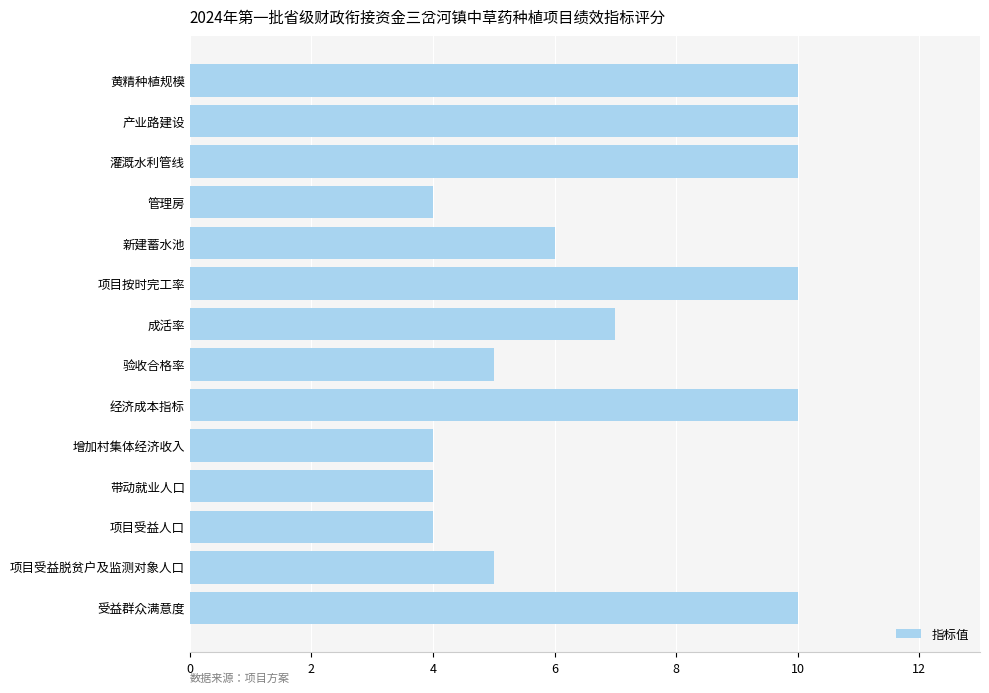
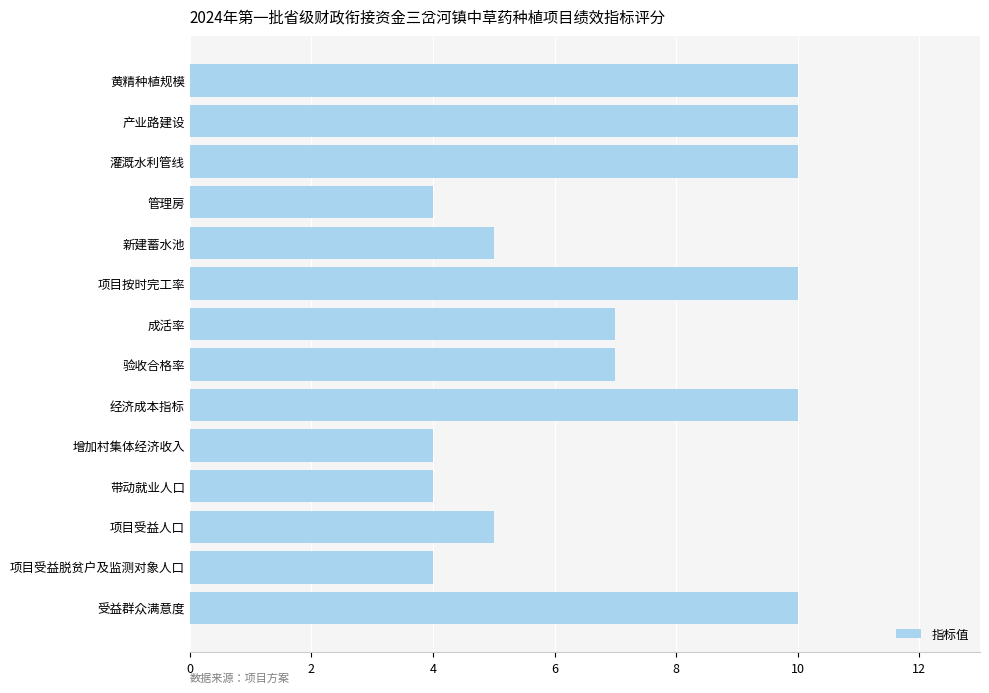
  {
    "黄精种植规模": 10,
    "产业路建设": 10,
    "灌溉水利管线": 10,
    "管理房": 4,
-   "新建蓄水池": 6,
+   "新建蓄水池": 5,
    "项目按时完工率": 10,
    "成活率": 7,
-   "验收合格率": 5,
+   "验收合格率": 7,
    "经济成本指标": 10,
    "增加村集体经济收入": 4,
    "带动就业人口": 4,
-   "项目受益人口": 4,
-   "项目受益脱贫户及监测对象人口": 5,
+   "项目受益人口": 5,
+   "项目受益脱贫户及监测对象人口": 4,
    "受益群众满意度": 10
  }
